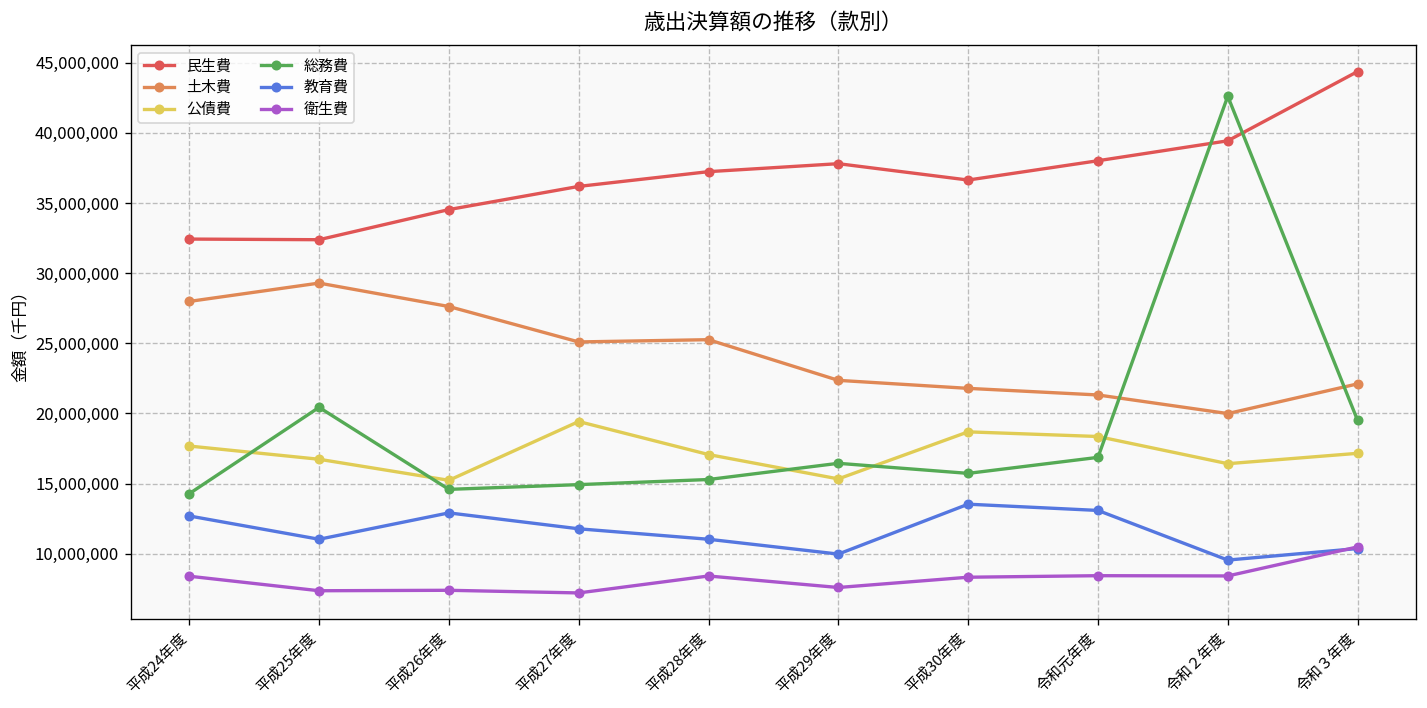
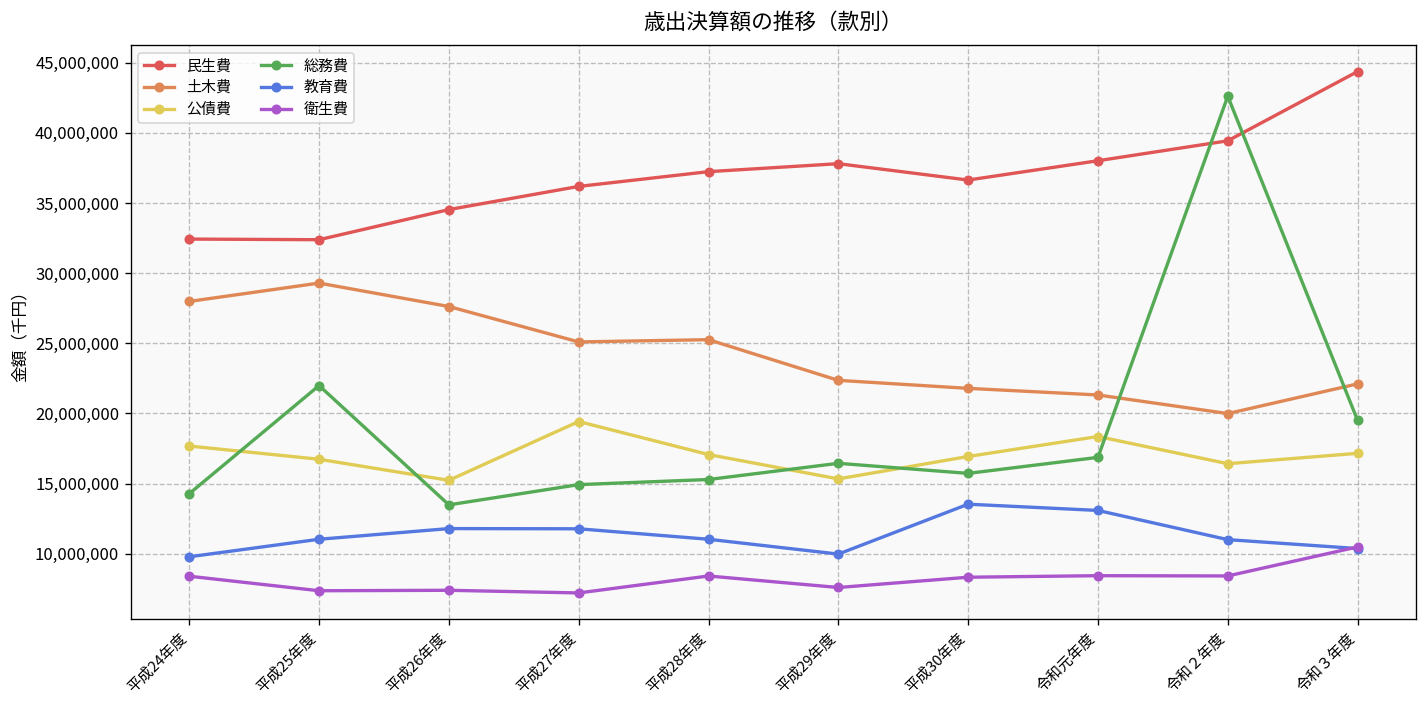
  {
    "公債費": {
      "平成24年度": "17,700,000",
      "平成25年度": "16,700,000",
      "平成26年度": "15,200,000",
      "平成27年度": "19,400,000",
      "平成28年度": "17,100,000",
      "平成29年度": "15,300,000",
-     "平成30年度": "18,700,000",
+     "平成30年度": "16,900,000",
      "令和元年度": "18,400,000",
      "令和２年度": "16,400,000",
      "令和３年度": "17,200,000"
    },
    "総務費": {
      "平成24年度": "14,300,000",
-     "平成25年度": "20,400,000",
-     "平成26年度": "14,600,000",
+     "平成25年度": "22,000,000",
+     "平成26年度": "13,500,000",
      "平成27年度": "14,900,000",
      "平成28年度": "15,300,000",
      "平成29年度": "16,400,000",
      "平成30年度": "15,700,000",
      "令和元年度": "16,900,000",
      "令和２年度": "42,600,000",
      "令和３年度": "19,500,000"
    },
    "教育費": {
-     "平成24年度": "12,700,000",
+     "平成24年度": "9,800,000",
      "平成25年度": "11,000,000",
-     "平成26年度": "12,900,000",
+     "平成26年度": "11,800,000",
      "平成27年度": "11,800,000",
      "平成28年度": "11,000,000",
      "平成29年度": "10,000,000",
      "平成30年度": "13,500,000",
      "令和元年度": "13,100,000",
-     "令和２年度": "9,600,000"
+     "令和２年度": "11,000,000"
    },
    "衛生費": {
      "平成24年度": "8,400,000",
      "平成25年度": "7,400,000",
      "平成26年度": "7,400,000",
      "平成27年度": "7,200,000",
      "平成28年度": "8,400,000",
      "平成29年度": "7,600,000",
      "平成30年度": "8,300,000",
      "令和元年度": "8,400,000",
      "令和２年度": "8,400,000"
    }
  }
